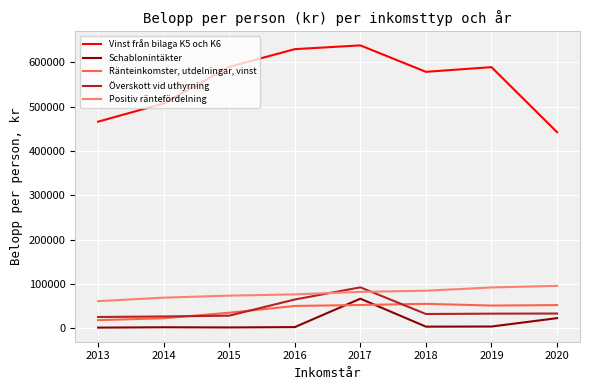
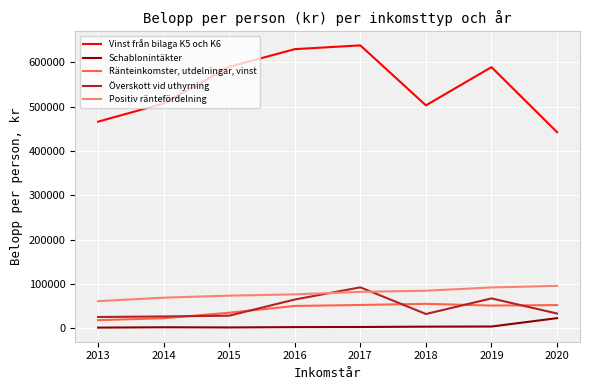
  {
    "Vinst från bilaga K5 och K6": {
      "2013": 470000,
      "2016": 630000,
      "2017": 640000,
-     "2018": 580000,
+     "2018": 500000,
      "2019": 590000,
      "2020": 440000
    },
    "Schablonintäkter": {
      "2013": 0,
      "2014": 0,
      "2015": 0,
      "2016": 0,
-     "2017": 70000,
+     "2017": 0,
      "2018": 0,
      "2019": 0,
      "2020": 20000
    },
    "Överskott vid uthyrning": {
      "2013": 30000,
      "2015": 30000,
      "2016": 70000,
      "2017": 90000,
      "2018": 30000,
-     "2019": 30000,
+     "2019": 70000,
      "2020": 30000
    }
  }
